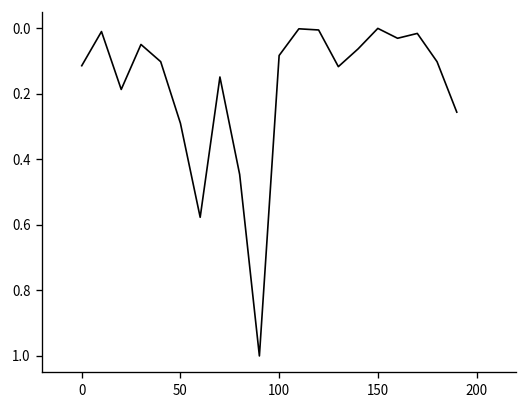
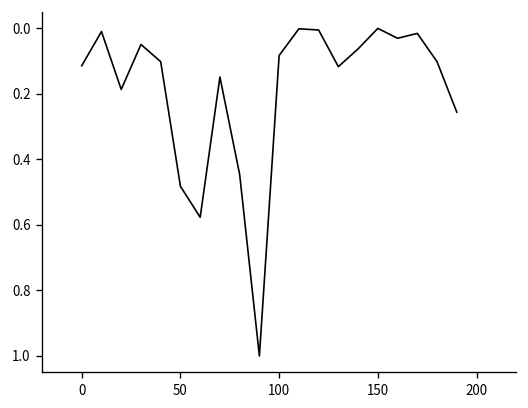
  {
    "0": 0.11,
-   "50": 0.29,
+   "50": 0.48,
    "100": 0.08,
    "150": 0.00
  }
